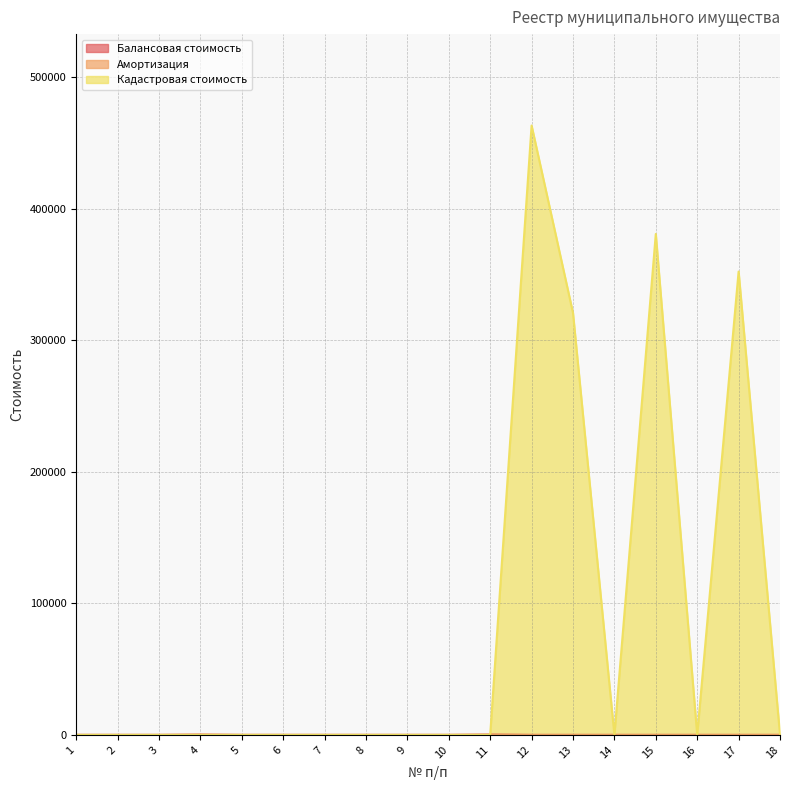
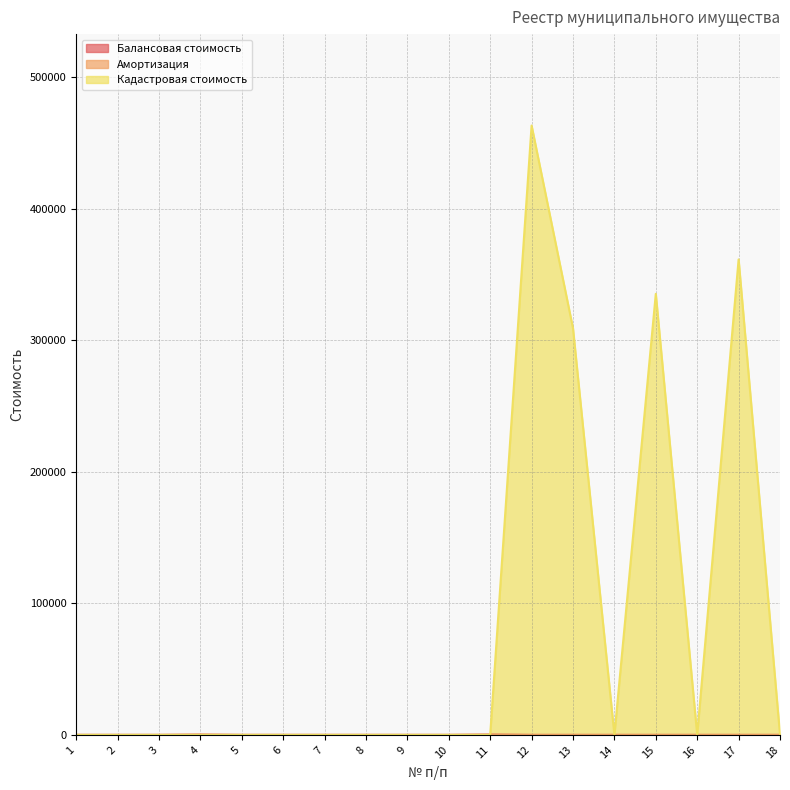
  {
    "Амортизация": {
      "12": 0,
      "13": 0,
      "15": 0,
      "17": 0
    },
    "Кадастровая стоимость": {
      "12": 463000,
-     "13": 321000,
-     "15": 381000,
-     "17": 352000
+     "13": 309000,
+     "15": 335000,
+     "17": 362000
    }
  }
